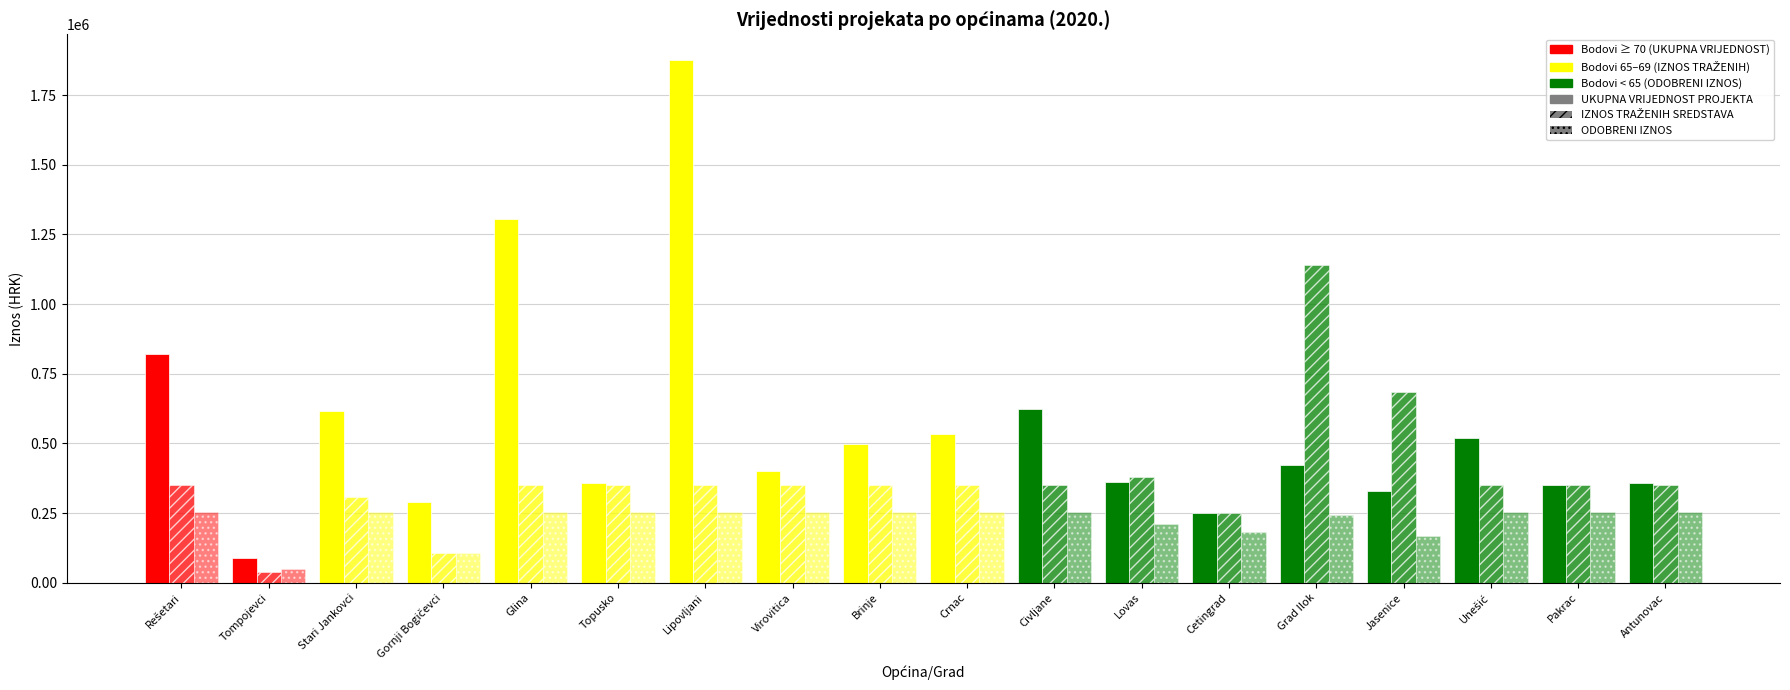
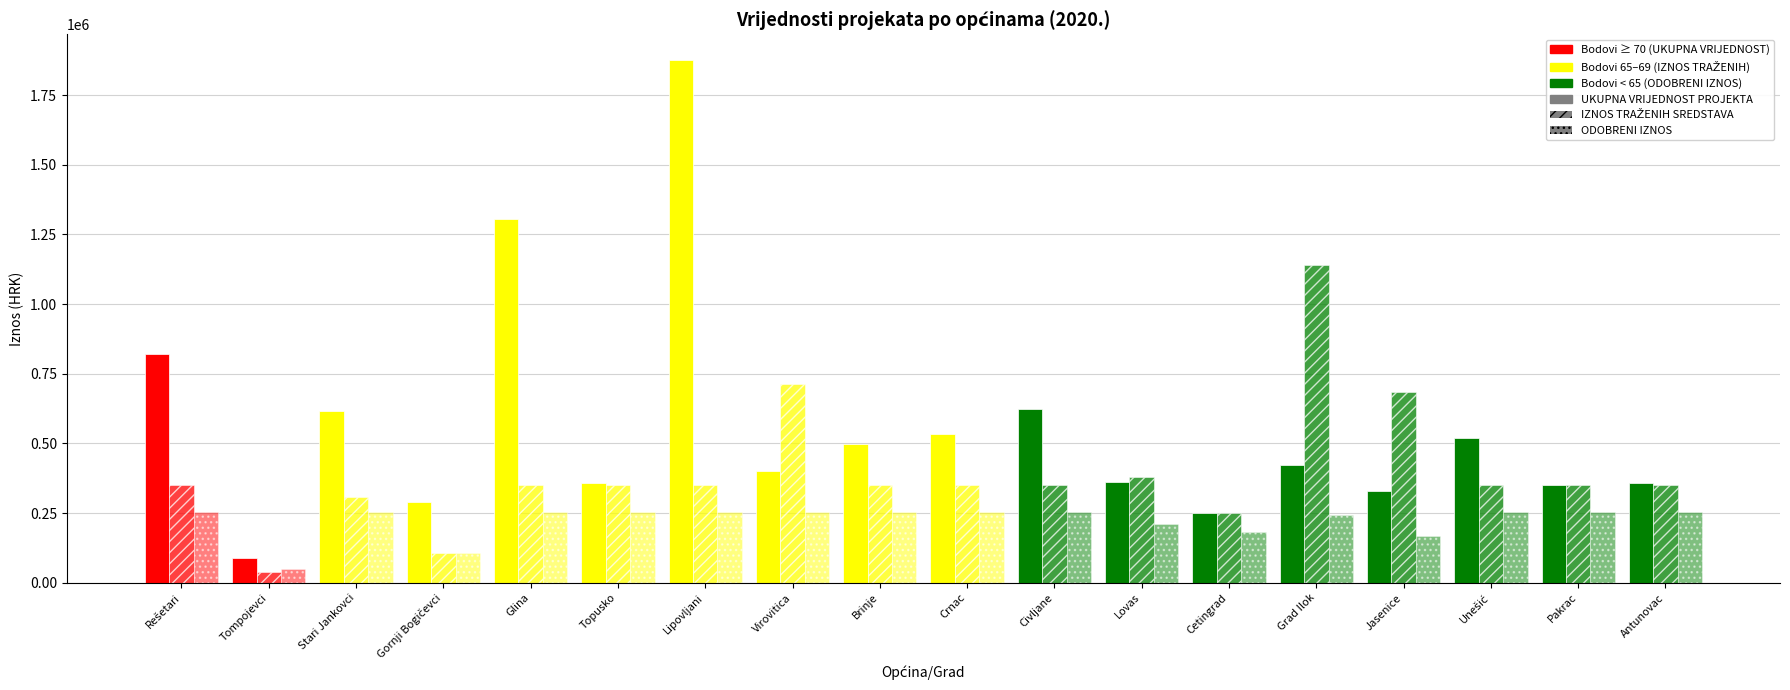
  {
    "Rešetari": 350000,
    "Tompojevci": 40000,
    "Stari Jankovci": 310000,
    "Gornji Bogičevci": 110000,
    "Glina": 350000,
    "Topusko": 350000,
    "Lipovljani": 350000,
-   "Virovitica": 350000,
+   "Virovitica": 710000,
    "Brinje": 350000,
    "Crnac": 350000,
    "Civljane": 350000,
    "Lovas": 380000,
    "Cetingrad": 250000,
    "Grad Ilok": 1140000,
    "Jasenice": 690000,
    "Unešić": 350000,
    "Pakrac": 350000,
    "Antunovac": 350000
  }
